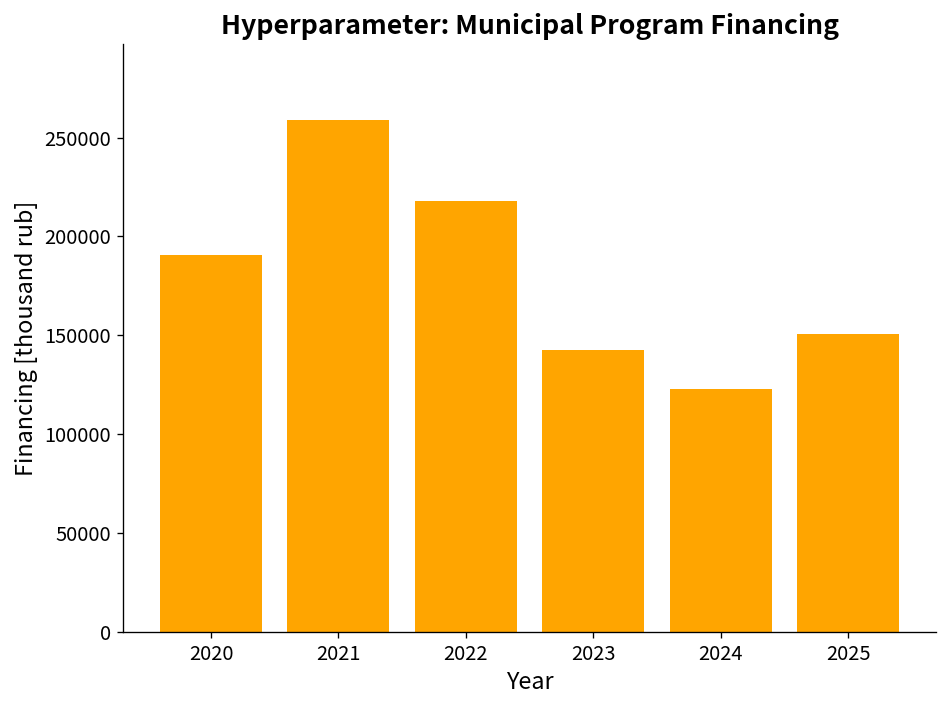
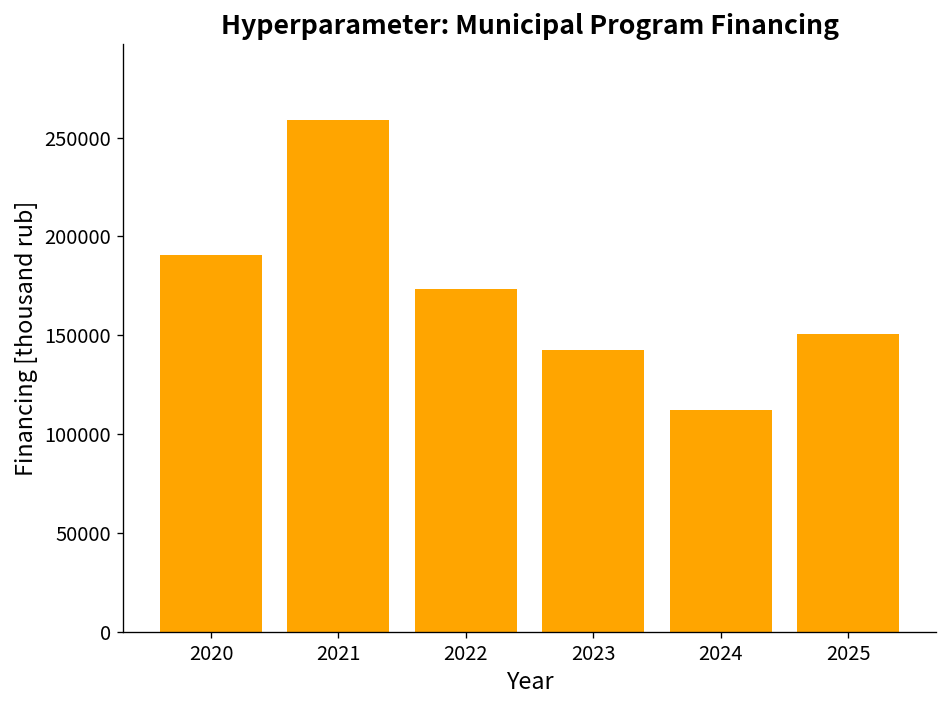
  {
    "2020": 191000,
    "2021": 259000,
-   "2022": 218000,
+   "2022": 174000,
    "2023": 143000,
-   "2024": 123000,
+   "2024": 112000,
    "2025": 150000
  }
